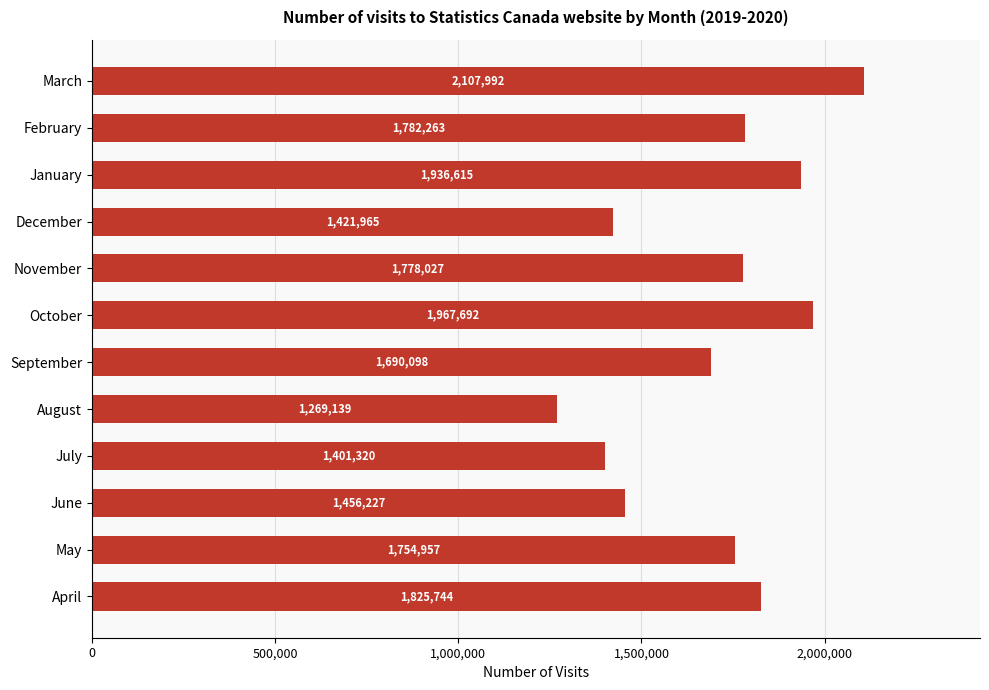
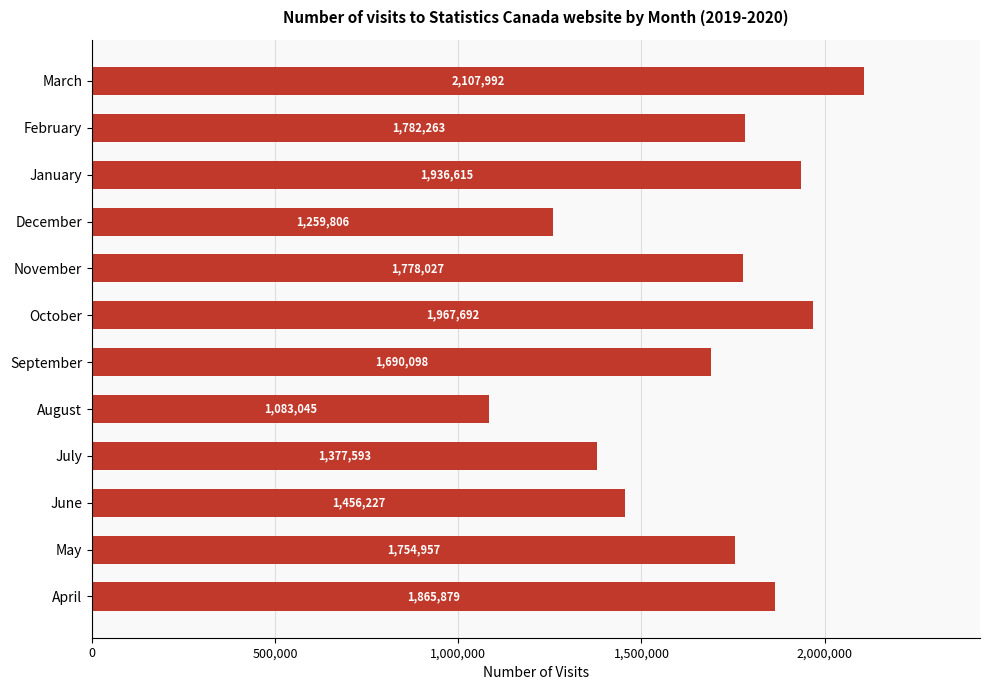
  {
    "March": "2,107,992",
    "February": "1,782,263",
    "January": "1,936,615",
-   "December": "1,421,965",
+   "December": "1,259,806",
    "November": "1,778,027",
    "October": "1,967,692",
    "September": "1,690,098",
-   "August": "1,269,139",
-   "July": "1,401,320",
+   "August": "1,083,045",
+   "July": "1,377,593",
    "June": "1,456,227",
    "May": "1,754,957",
-   "April": "1,825,744"
+   "April": "1,865,879"
  }
